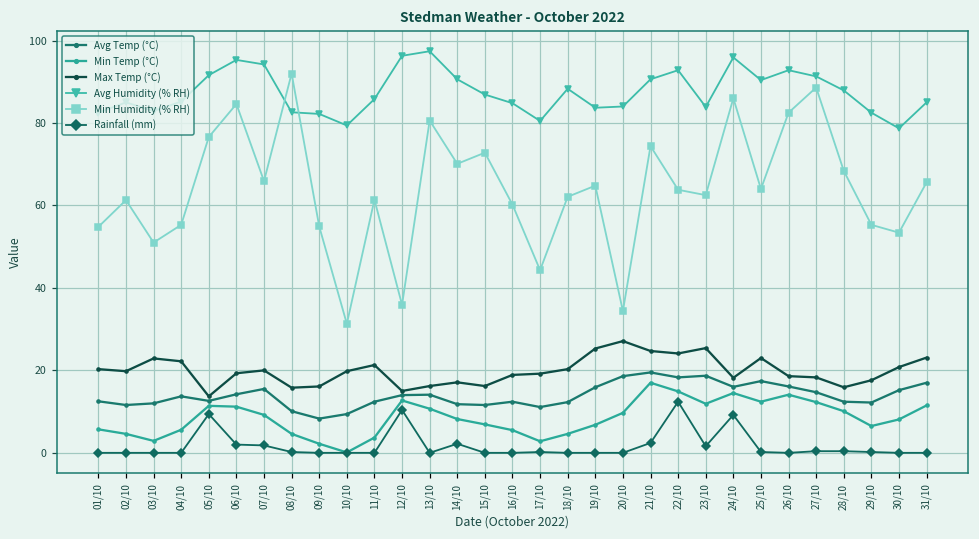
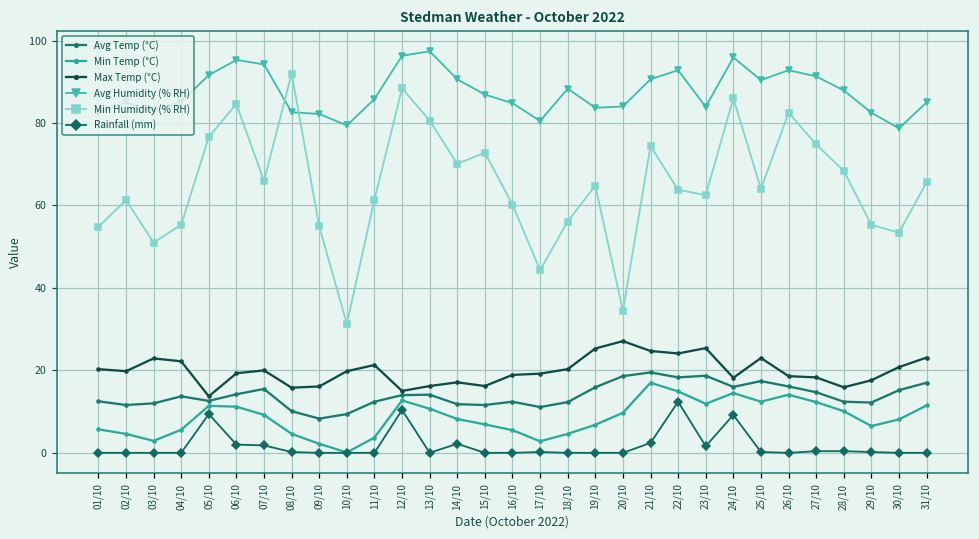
  {
    "Min Humidity (% RH)": {
      "01/10": 55,
      "02/10": 61,
      "03/10": 51,
      "04/10": 55,
      "05/10": 77,
      "06/10": 85,
      "07/10": 66,
      "08/10": 92,
      "09/10": 55,
      "10/10": 31,
      "11/10": 61,
-     "12/10": 36,
+     "12/10": 88,
      "13/10": 81,
      "14/10": 70,
      "15/10": 73,
      "16/10": 60,
      "17/10": 44,
-     "18/10": 62,
+     "18/10": 56,
      "19/10": 65,
      "20/10": 34,
      "21/10": 74,
      "22/10": 64,
      "23/10": 63,
      "24/10": 86,
      "25/10": 64,
      "26/10": 83,
-     "27/10": 89,
+     "27/10": 75,
      "28/10": 68,
      "29/10": 55,
      "30/10": 53,
      "31/10": 66
    }
  }
